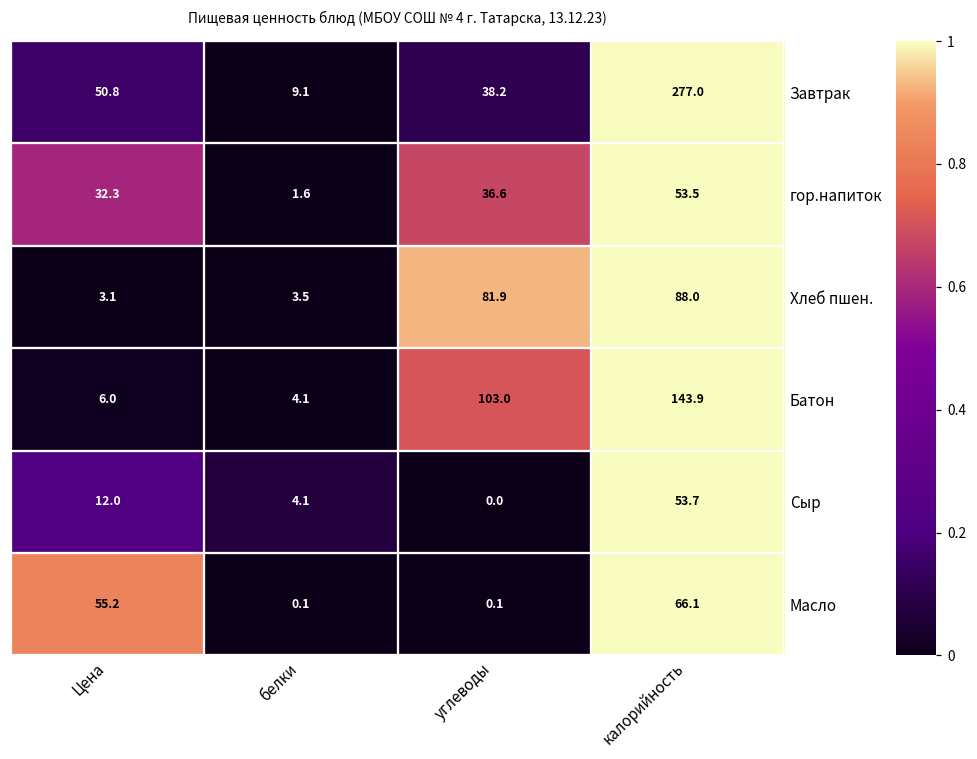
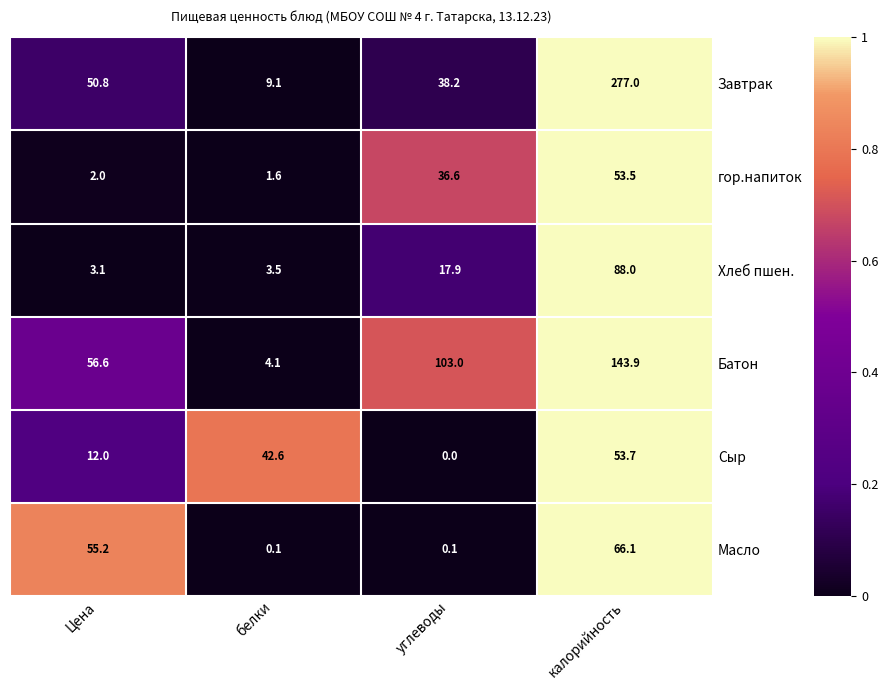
  {
    "Завтрак": {
      "Цена": 50.8,
      "белки": 9.1,
      "углеводы": 38.2,
      "калорийность": 277.0
    },
    "гор.напиток": {
-     "Цена": 32.3,
+     "Цена": 2.0,
      "белки": 1.6,
      "углеводы": 36.6,
      "калорийность": 53.5
    },
    "Хлеб пшен.": {
      "Цена": 3.1,
      "белки": 3.5,
-     "углеводы": 81.9,
+     "углеводы": 17.9,
      "калорийность": 88.0
    },
    "Батон": {
-     "Цена": 6.0,
+     "Цена": 56.6,
      "белки": 4.1,
      "углеводы": 103.0,
      "калорийность": 143.9
    },
    "Сыр": {
      "Цена": 12.0,
-     "белки": 4.1,
+     "белки": 42.6,
      "углеводы": 0.0,
      "калорийность": 53.7
    },
    "Масло": {
      "Цена": 55.2,
      "белки": 0.1,
      "углеводы": 0.1,
      "калорийность": 66.1
    }
  }
